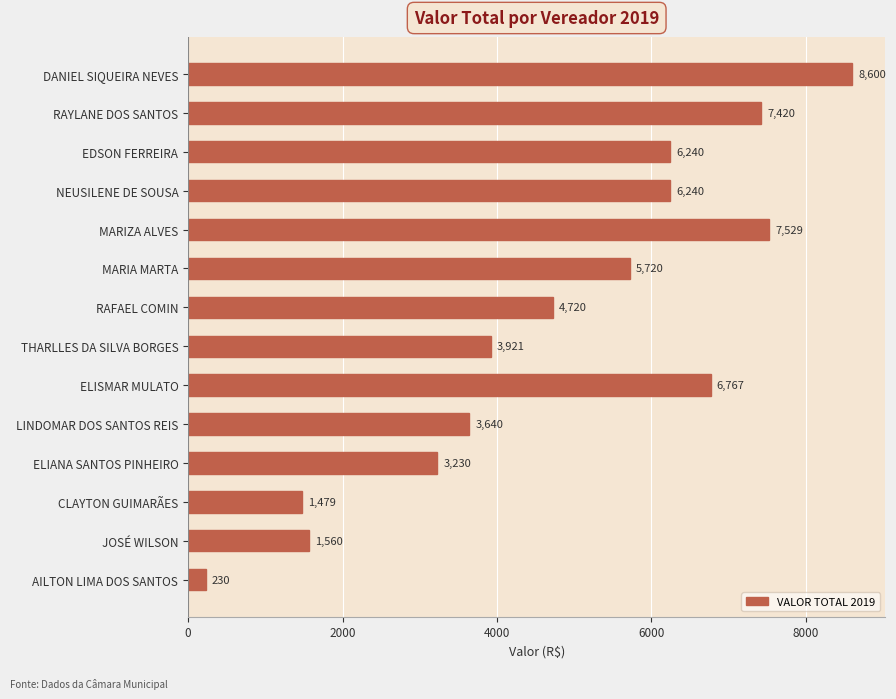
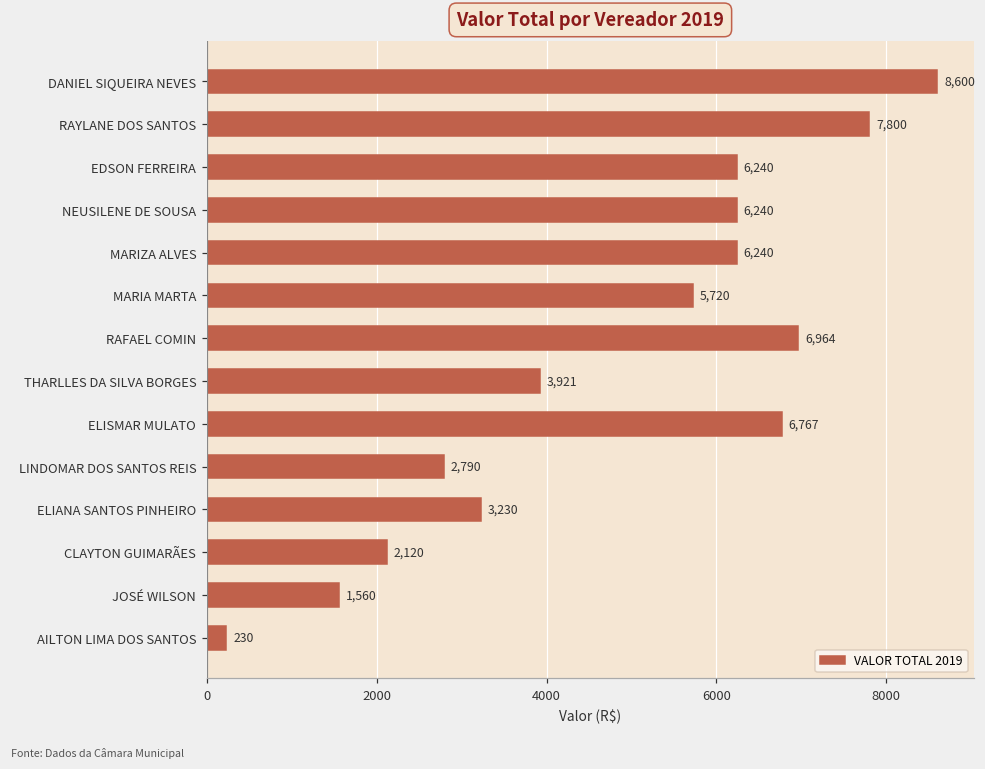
  {
    "DANIEL SIQUEIRA NEVES": "8,600",
-   "RAYLANE DOS SANTOS": "7,420",
+   "RAYLANE DOS SANTOS": "7,800",
    "EDSON FERREIRA": "6,240",
    "NEUSILENE DE SOUSA": "6,240",
-   "MARIZA ALVES": "7,529",
+   "MARIZA ALVES": "6,240",
    "MARIA MARTA": "5,720",
-   "RAFAEL COMIN": "4,720",
+   "RAFAEL COMIN": "6,964",
    "THARLLES DA SILVA BORGES": "3,921",
    "ELISMAR MULATO": "6,767",
-   "LINDOMAR DOS SANTOS REIS": "3,640",
+   "LINDOMAR DOS SANTOS REIS": "2,790",
    "ELIANA SANTOS PINHEIRO": "3,230",
-   "CLAYTON GUIMARÃES": "1,479",
+   "CLAYTON GUIMARÃES": "2,120",
    "JOSÉ WILSON": "1,560",
    "AILTON LIMA DOS SANTOS": "230"
  }
